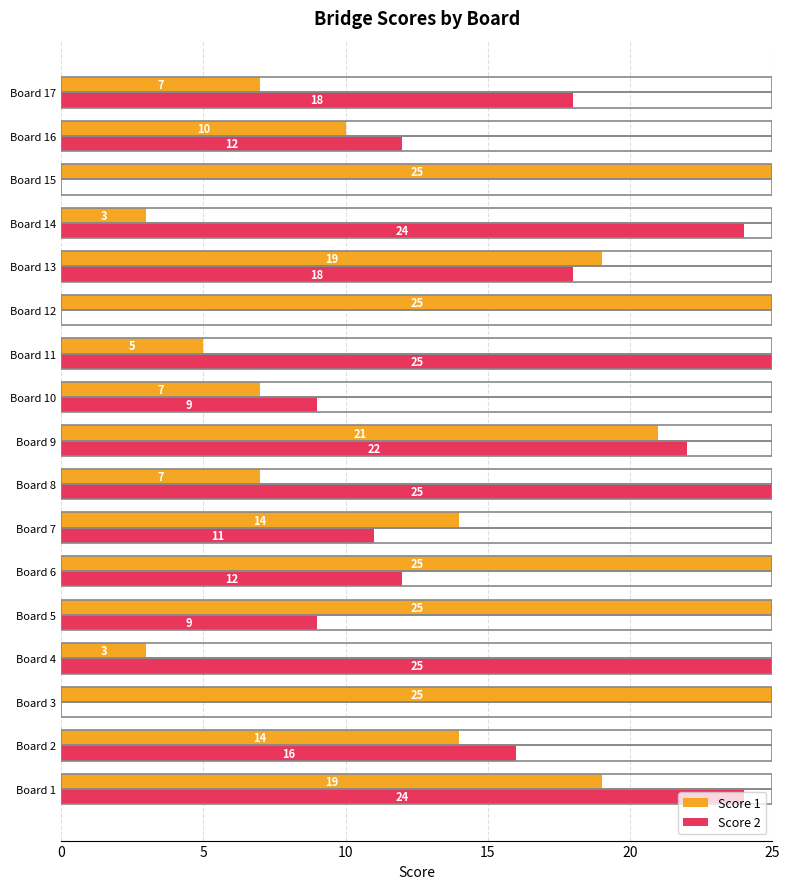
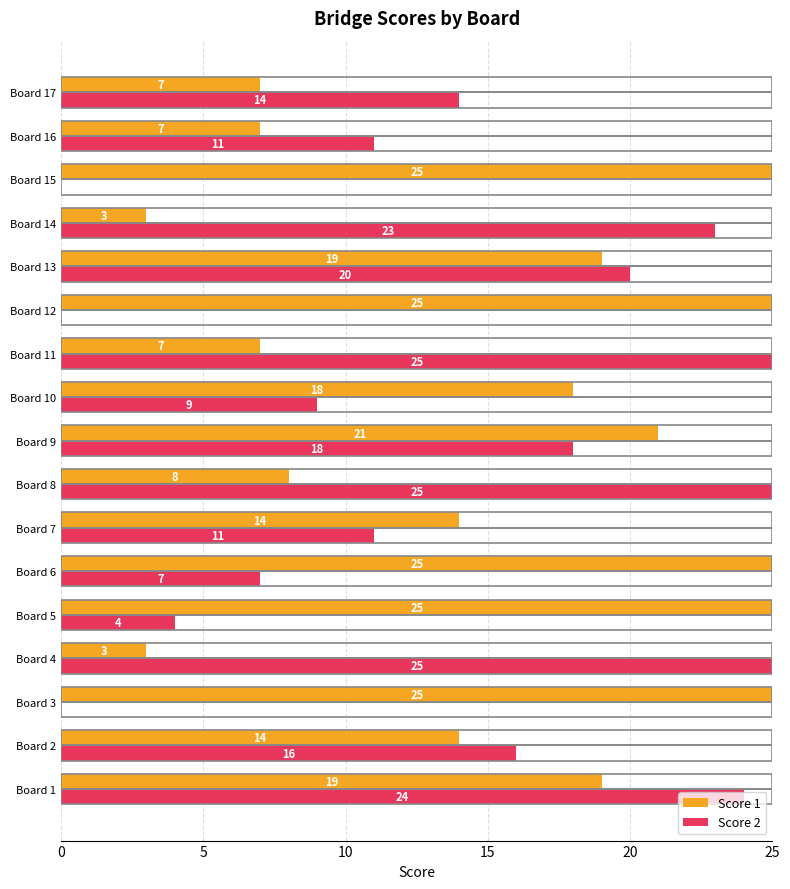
  {
    "Score 1": {
      "Board 17": 7,
-     "Board 16": 10,
+     "Board 16": 7,
      "Board 15": 25,
      "Board 14": 3,
      "Board 13": 19,
      "Board 12": 25,
-     "Board 11": 5,
-     "Board 10": 7,
+     "Board 11": 7,
+     "Board 10": 18,
      "Board 9": 21,
-     "Board 8": 7,
+     "Board 8": 8,
      "Board 7": 14,
      "Board 6": 25,
      "Board 5": 25,
      "Board 4": 3,
      "Board 3": 25,
      "Board 2": 14,
      "Board 1": 19
    },
    "Score 2": {
-     "Board 17": 18,
-     "Board 16": 12,
-     "Board 14": 24,
-     "Board 13": 18,
+     "Board 17": 14,
+     "Board 16": 11,
+     "Board 14": 23,
+     "Board 13": 20,
      "Board 11": 25,
      "Board 10": 9,
-     "Board 9": 22,
+     "Board 9": 18,
      "Board 8": 25,
      "Board 7": 11,
-     "Board 6": 12,
-     "Board 5": 9,
+     "Board 6": 7,
+     "Board 5": 4,
      "Board 4": 25,
      "Board 2": 16
    }
  }
